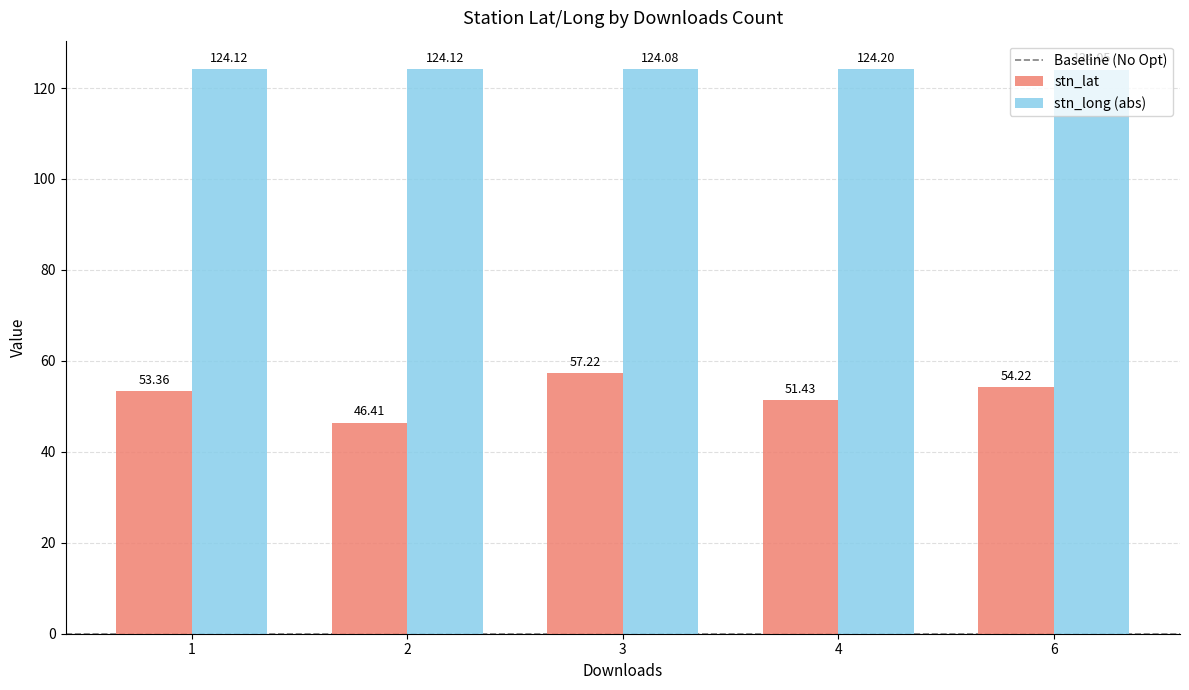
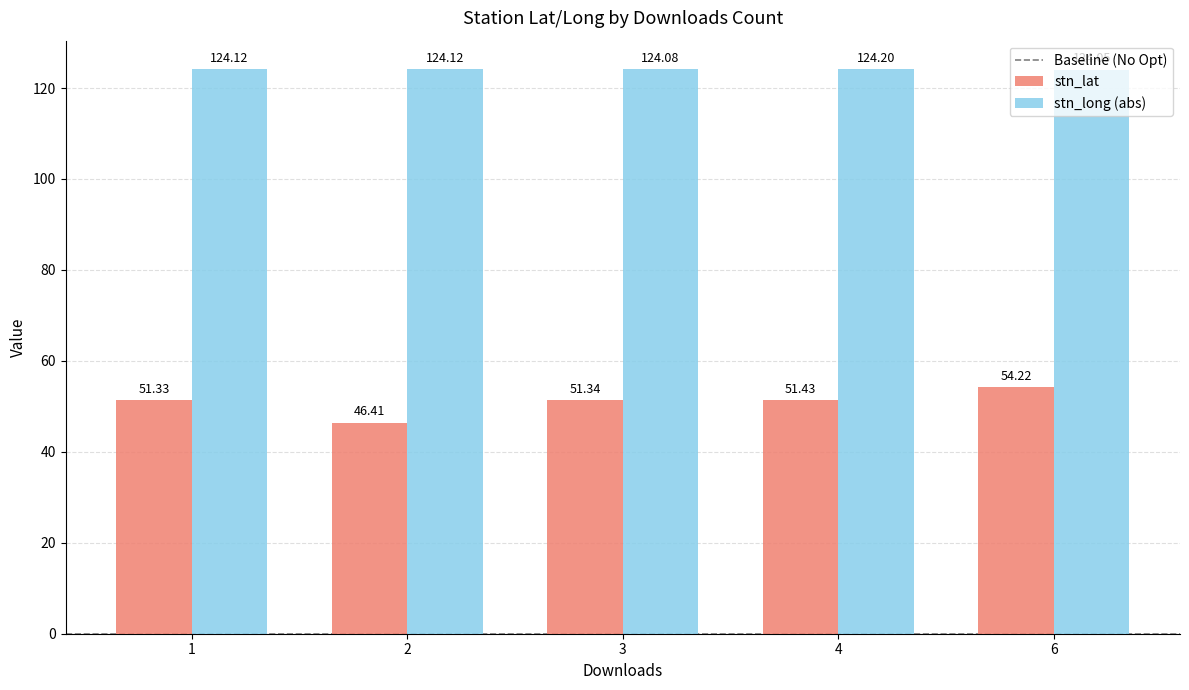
  {
    "stn_lat": {
-     "1": 53.36,
+     "1": 51.33,
      "2": 46.41,
-     "3": 57.22,
+     "3": 51.34,
      "4": 51.43,
      "6": 54.22
    },
    "stn_long (abs)": {
      "1": 124.12,
      "2": 124.12,
      "3": 124.08,
      "4": 124.20
    }
  }
